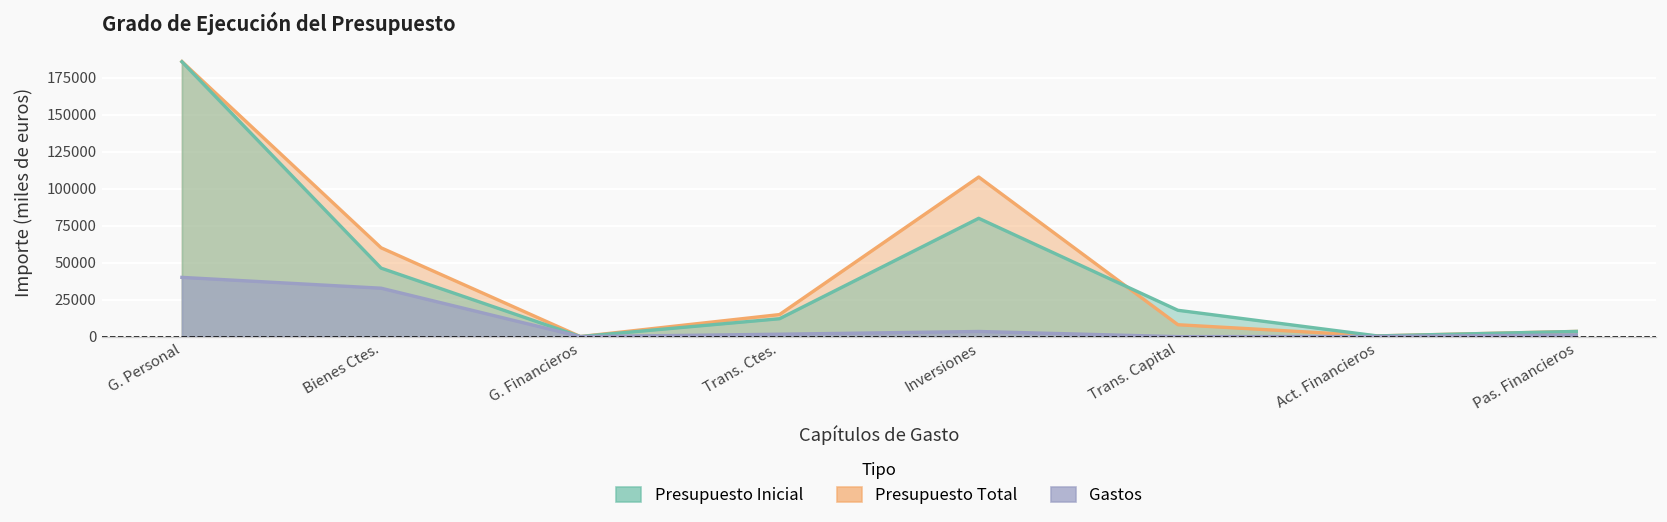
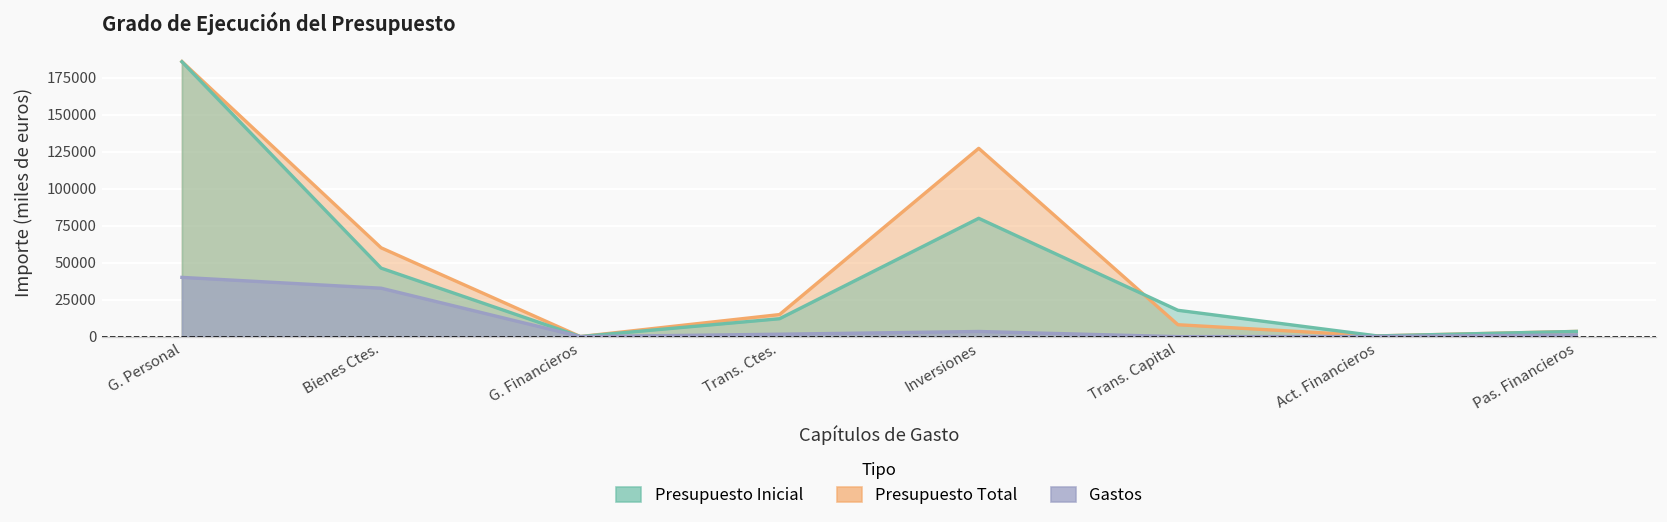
  {
    "Presupuesto Total": {
      "Bienes Ctes.": 60000,
      "Trans. Ctes.": 15000,
-     "Inversiones": 108000,
+     "Inversiones": 127000,
      "Trans. Capital": 8000
    }
  }
